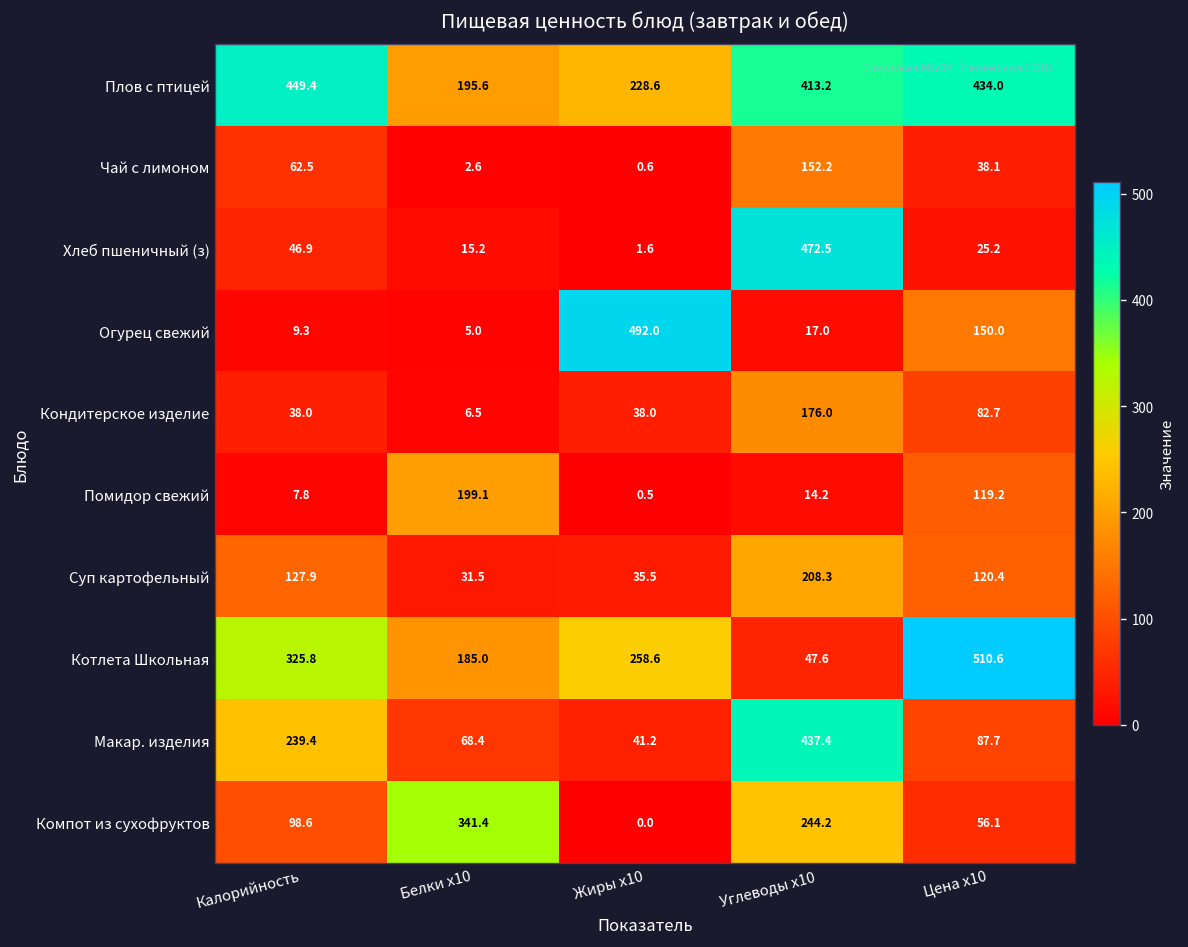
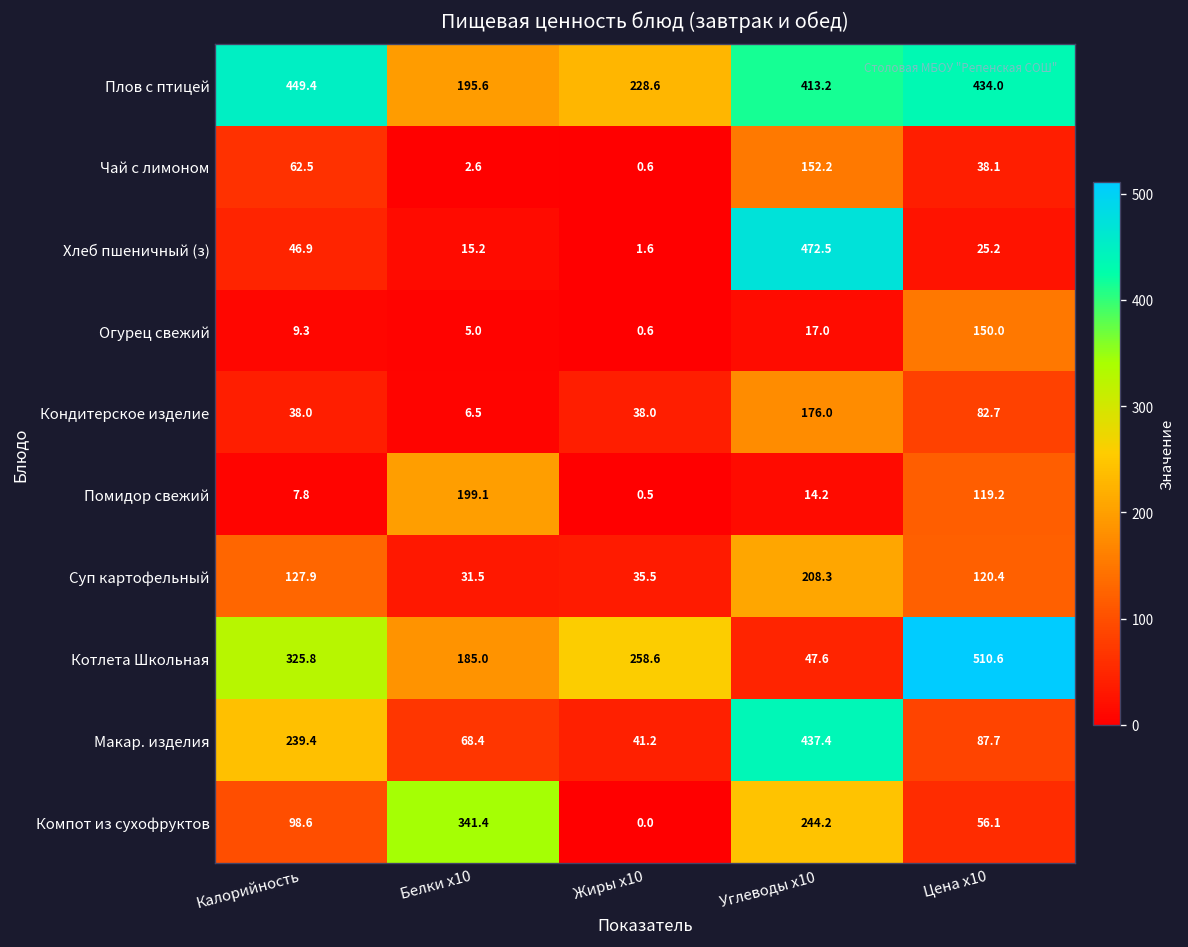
  {
    "Плов с птицей": {
      "Калорийность": 449.4,
      "Белки x10": 195.6,
      "Жиры x10": 228.6,
      "Углеводы x10": 413.2
    },
    "Чай с лимоном": {
      "Калорийность": 62.5,
      "Белки x10": 2.6,
      "Жиры x10": 0.6,
      "Углеводы x10": 152.2,
      "Цена x10": 38.1
    },
    "Хлеб пшеничный (з)": {
      "Калорийность": 46.9,
      "Белки x10": 15.2,
      "Жиры x10": 1.6,
      "Углеводы x10": 472.5,
      "Цена x10": 25.2
    },
    "Огурец свежий": {
      "Калорийность": 9.3,
      "Белки x10": 5.0,
-     "Жиры x10": 492.0,
+     "Жиры x10": 0.6,
      "Углеводы x10": 17.0,
      "Цена x10": 150.0
    },
    "Кондитерское изделие": {
      "Калорийность": 38.0,
      "Белки x10": 6.5,
      "Жиры x10": 38.0,
      "Углеводы x10": 176.0,
      "Цена x10": 82.7
    },
    "Помидор свежий": {
      "Калорийность": 7.8,
      "Белки x10": 199.1,
      "Жиры x10": 0.5,
      "Углеводы x10": 14.2,
      "Цена x10": 119.2
    },
    "Суп картофельный": {
      "Калорийность": 127.9,
      "Белки x10": 31.5,
      "Жиры x10": 35.5,
      "Углеводы x10": 208.3,
      "Цена x10": 120.4
    },
    "Котлета Школьная": {
      "Калорийность": 325.8,
      "Белки x10": 185.0,
      "Жиры x10": 258.6,
      "Углеводы x10": 47.6,
      "Цена x10": 510.6
    },
    "Макар. изделия": {
      "Калорийность": 239.4,
      "Белки x10": 68.4,
      "Жиры x10": 41.2,
      "Углеводы x10": 437.4,
      "Цена x10": 87.7
    },
    "Компот из сухофруктов": {
      "Калорийность": 98.6,
      "Белки x10": 341.4,
      "Жиры x10": 0.0,
      "Углеводы x10": 244.2,
      "Цена x10": 56.1
    }
  }
